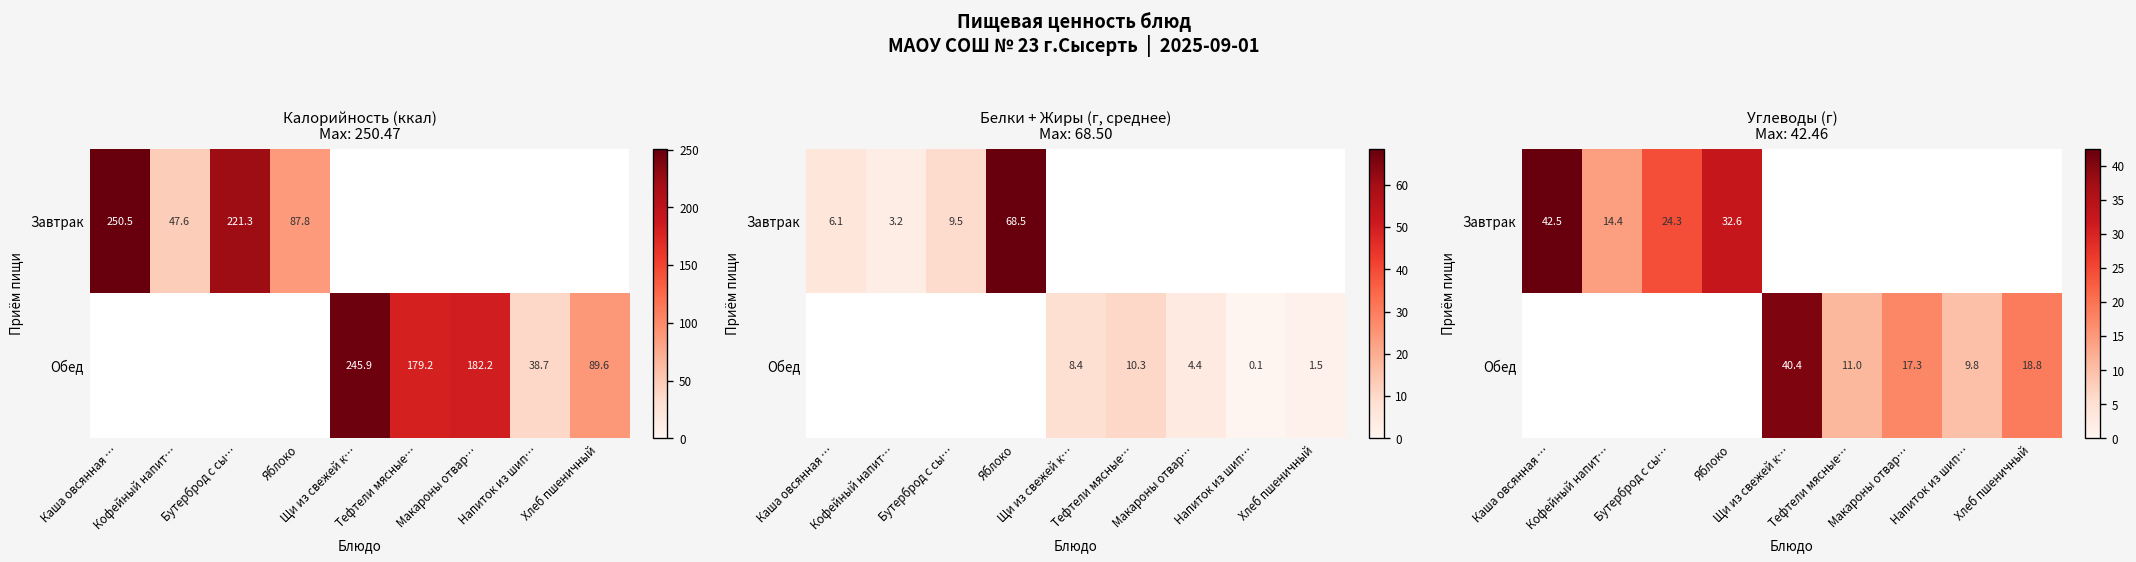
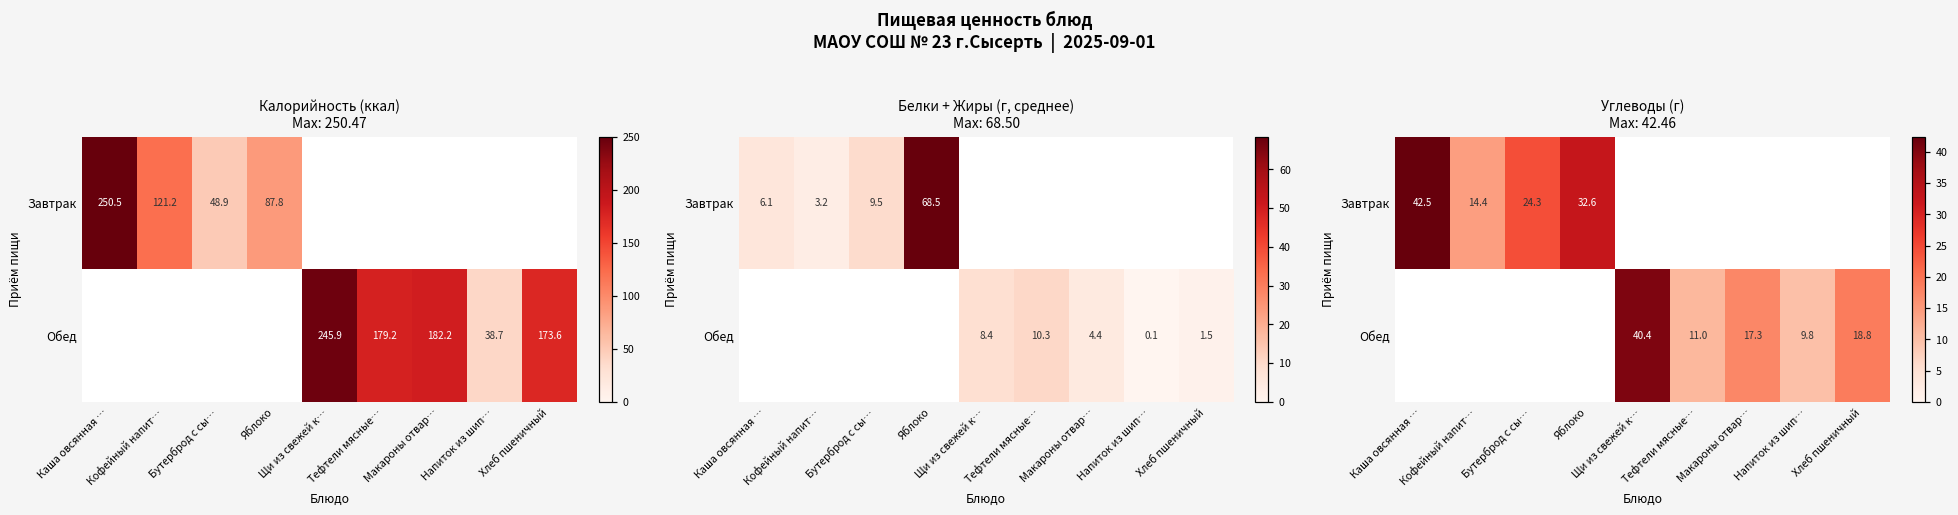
  {
    "Калорийность (ккал) Max: 250.47": {
      "Завтрак": {
        "Каша овсянная …": 250.5,
-       "Кофейный напит…": 47.6,
-       "Бутерброд с сы…": 221.3,
+       "Кофейный напит…": 121.2,
+       "Бутерброд с сы…": 48.9,
        "Яблоко": 87.8
      },
      "Обед": {
        "Щи из свежей к…": 245.9,
        "Тефтели мясные…": 179.2,
        "Макароны отвар…": 182.2,
        "Напиток из шип…": 38.7,
-       "Хлеб пшеничный": 89.6
+       "Хлеб пшеничный": 173.6
      }
    },
    "Белки + Жиры (г, среднее) Max: 68.50": {
      "Завтрак": {
        "Каша овсянная …": 6.1,
        "Кофейный напит…": 3.2,
        "Бутерброд с сы…": 9.5,
        "Яблоко": 68.5
      },
      "Обед": {
        "Щи из свежей к…": 8.4,
        "Тефтели мясные…": 10.3,
        "Макароны отвар…": 4.4,
        "Напиток из шип…": 0.1,
        "Хлеб пшеничный": 1.5
      }
    },
    "Углеводы (г) Max: 42.46": {
      "Завтрак": {
        "Каша овсянная …": 42.5,
        "Кофейный напит…": 14.4,
        "Бутерброд с сы…": 24.3,
        "Яблоко": 32.6
      },
      "Обед": {
        "Щи из свежей к…": 40.4,
        "Тефтели мясные…": 11.0,
        "Макароны отвар…": 17.3,
        "Напиток из шип…": 9.8,
        "Хлеб пшеничный": 18.8
      }
    }
  }
